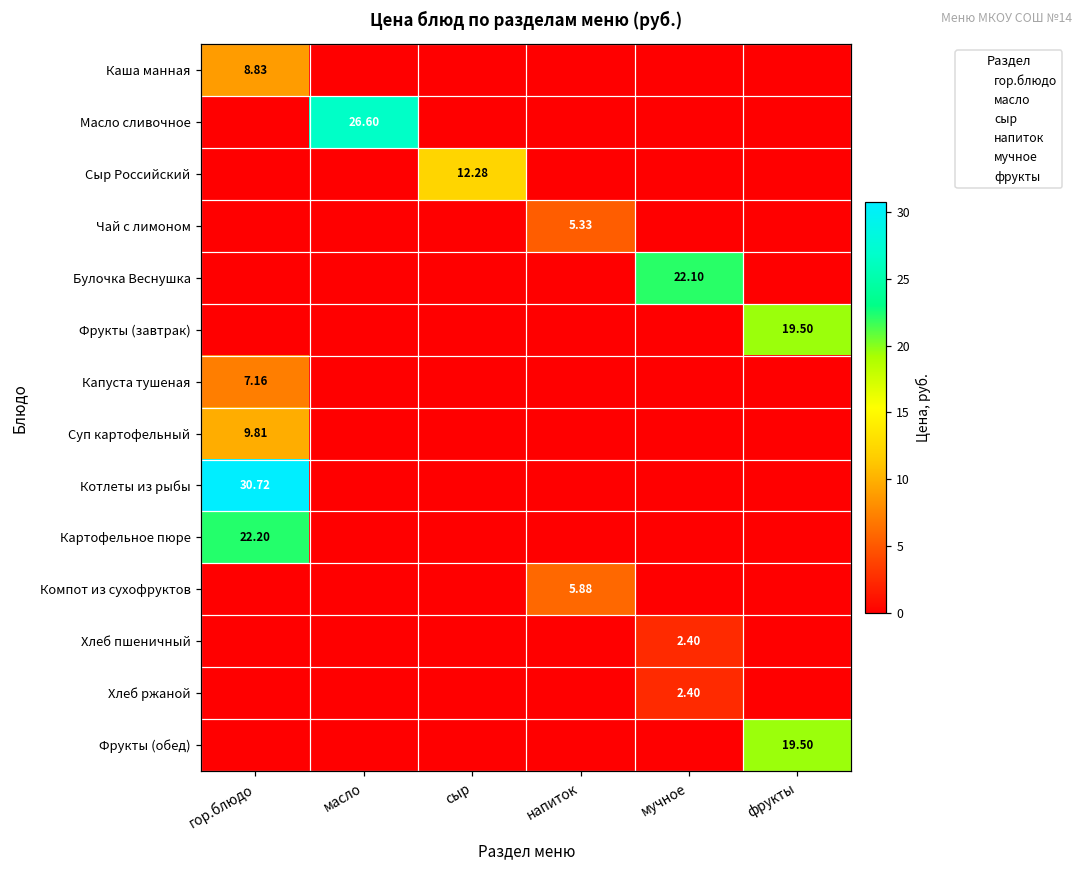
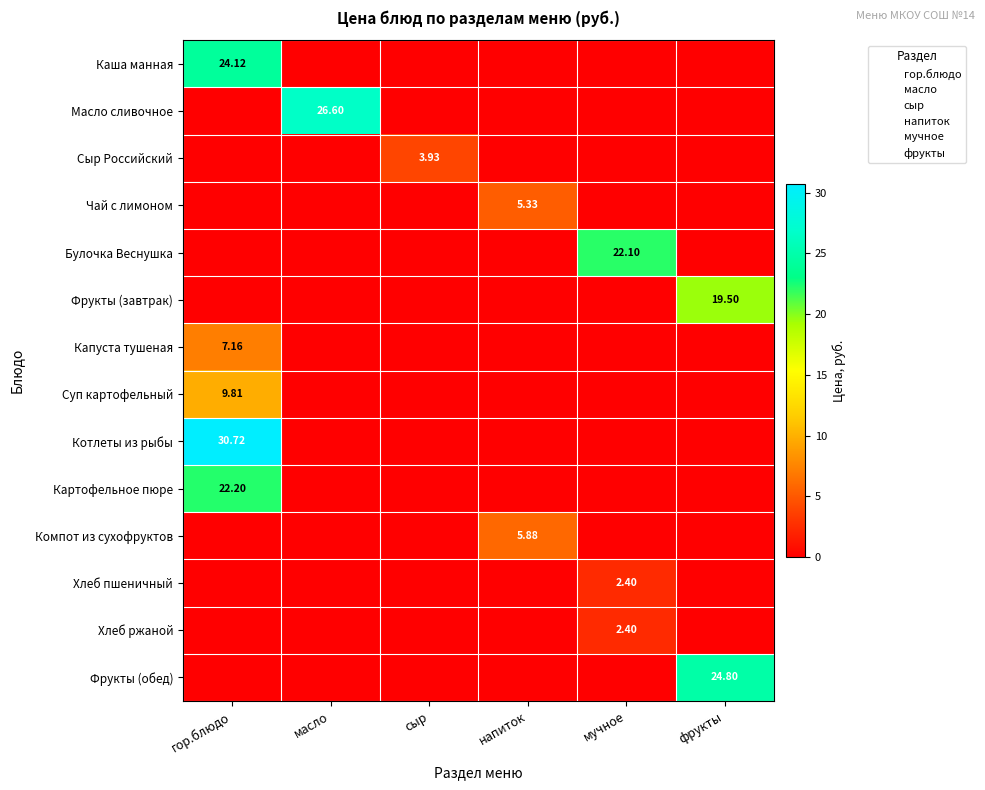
  {
    "Каша манная": {
-     "гор.блюдо": 8.83
+     "гор.блюдо": 24.12
    },
    "Масло сливочное": {
      "масло": 26.60
    },
    "Сыр Российский": {
-     "сыр": 12.28
+     "сыр": 3.93
    },
    "Чай с лимоном": {
      "напиток": 5.33
    },
    "Булочка Веснушка": {
      "мучное": 22.10
    },
    "Фрукты (завтрак)": {
      "фрукты": 19.50
    },
    "Капуста тушеная": {
      "гор.блюдо": 7.16
    },
    "Суп картофельный": {
      "гор.блюдо": 9.81
    },
    "Котлеты из рыбы": {
      "гор.блюдо": 30.72
    },
    "Картофельное пюре": {
      "гор.блюдо": 22.20
    },
    "Компот из сухофруктов": {
      "напиток": 5.88
    },
    "Хлеб пшеничный": {
      "мучное": 2.40
    },
    "Хлеб ржаной": {
      "мучное": 2.40
    },
    "Фрукты (обед)": {
-     "фрукты": 19.50
+     "фрукты": 24.80
    }
  }
